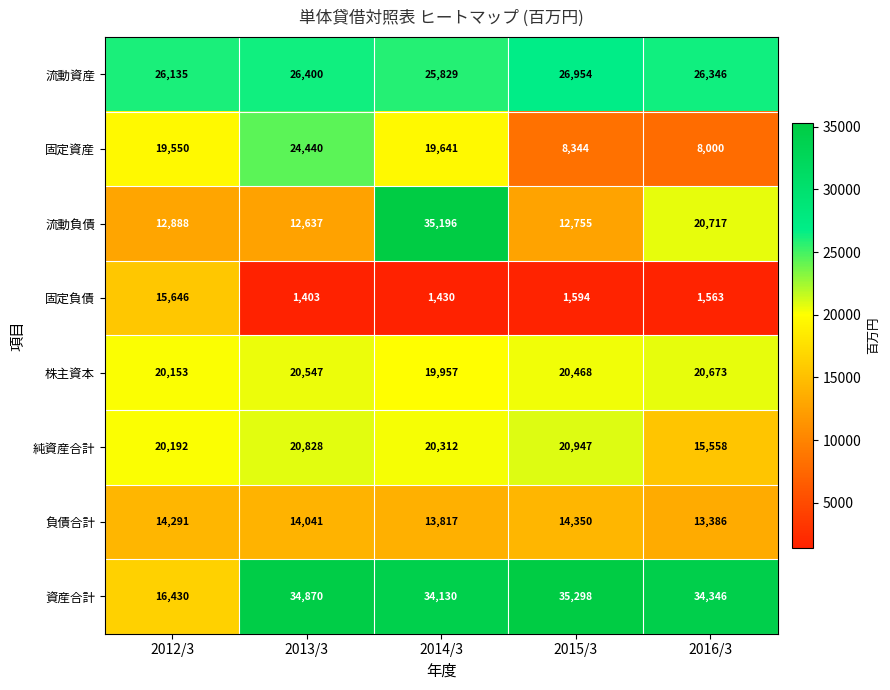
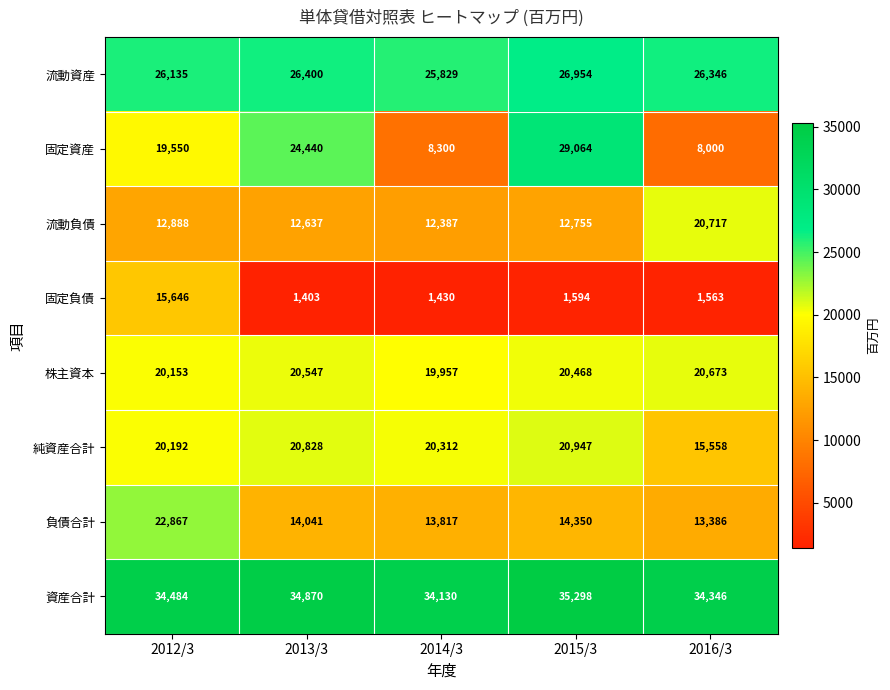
  {
    "流動資産": {
      "2012/3": "26,135",
      "2013/3": "26,400",
      "2014/3": "25,829",
      "2015/3": "26,954",
      "2016/3": "26,346"
    },
    "固定資産": {
      "2012/3": "19,550",
      "2013/3": "24,440",
-     "2014/3": "19,641",
-     "2015/3": "8,344",
+     "2014/3": "8,300",
+     "2015/3": "29,064",
      "2016/3": "8,000"
    },
    "流動負債": {
      "2012/3": "12,888",
      "2013/3": "12,637",
-     "2014/3": "35,196",
+     "2014/3": "12,387",
      "2015/3": "12,755",
      "2016/3": "20,717"
    },
    "固定負債": {
      "2012/3": "15,646",
      "2013/3": "1,403",
      "2014/3": "1,430",
      "2015/3": "1,594",
      "2016/3": "1,563"
    },
    "株主資本": {
      "2012/3": "20,153",
      "2013/3": "20,547",
      "2014/3": "19,957",
      "2015/3": "20,468",
      "2016/3": "20,673"
    },
    "純資産合計": {
      "2012/3": "20,192",
      "2013/3": "20,828",
      "2014/3": "20,312",
      "2015/3": "20,947",
      "2016/3": "15,558"
    },
    "負債合計": {
-     "2012/3": "14,291",
+     "2012/3": "22,867",
      "2013/3": "14,041",
      "2014/3": "13,817",
      "2015/3": "14,350",
      "2016/3": "13,386"
    },
    "資産合計": {
-     "2012/3": "16,430",
+     "2012/3": "34,484",
      "2013/3": "34,870",
      "2014/3": "34,130",
      "2015/3": "35,298",
      "2016/3": "34,346"
    }
  }
